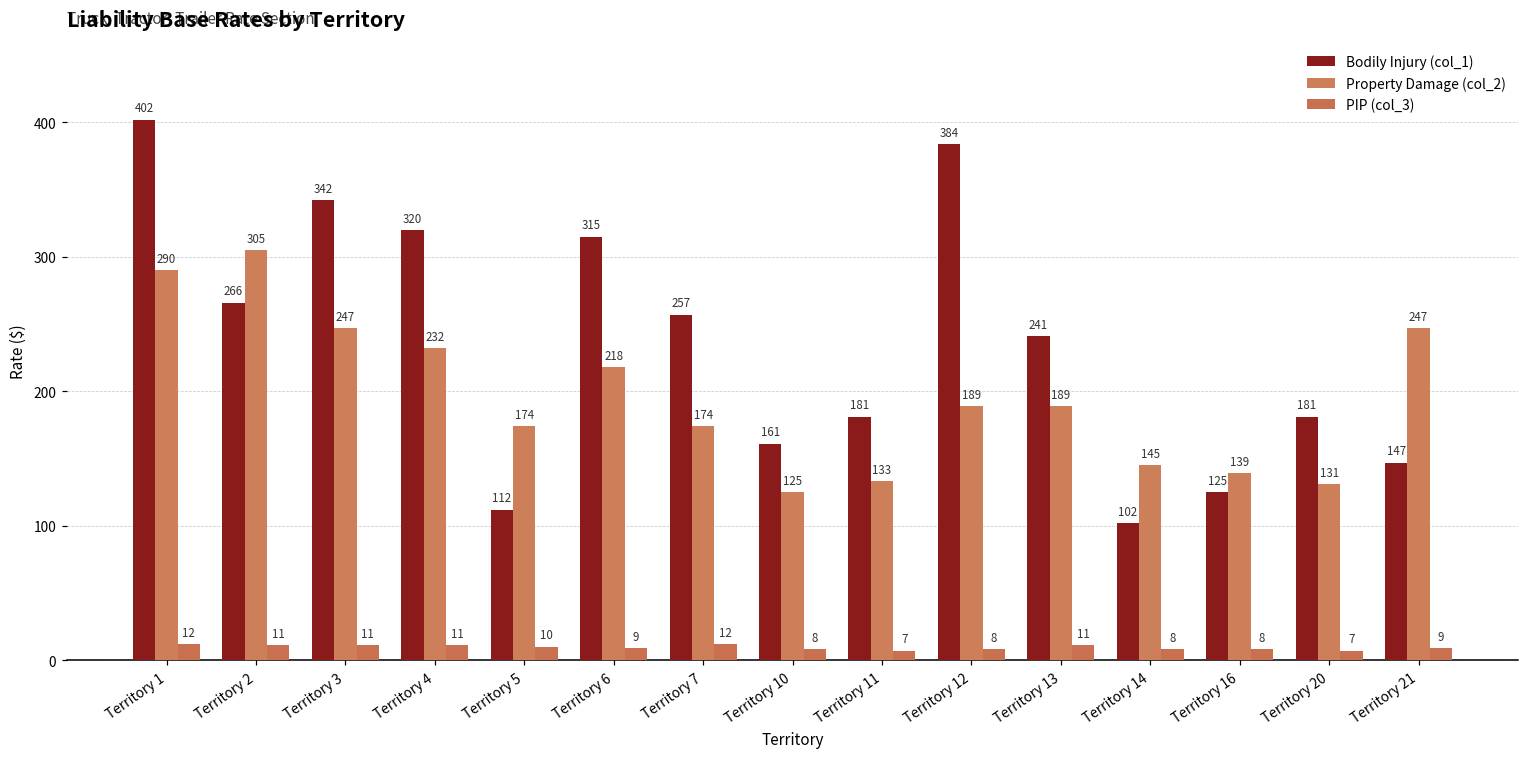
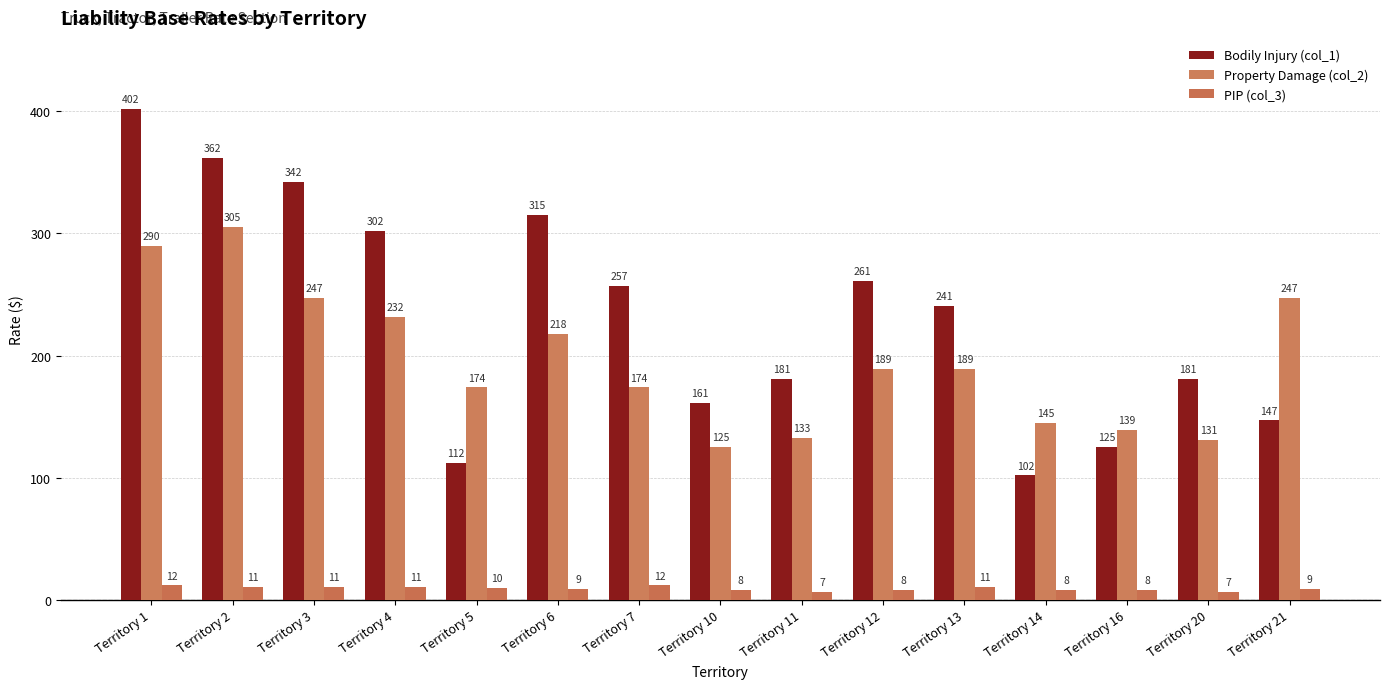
  {
    "Bodily Injury (col_1)": {
      "Territory 1": 402,
-     "Territory 2": 266,
+     "Territory 2": 362,
      "Territory 3": 342,
-     "Territory 4": 320,
+     "Territory 4": 302,
      "Territory 5": 112,
      "Territory 6": 315,
      "Territory 7": 257,
      "Territory 10": 161,
      "Territory 11": 181,
-     "Territory 12": 384,
+     "Territory 12": 261,
      "Territory 13": 241,
      "Territory 14": 102,
      "Territory 16": 125,
      "Territory 20": 181,
      "Territory 21": 147
    }
  }
